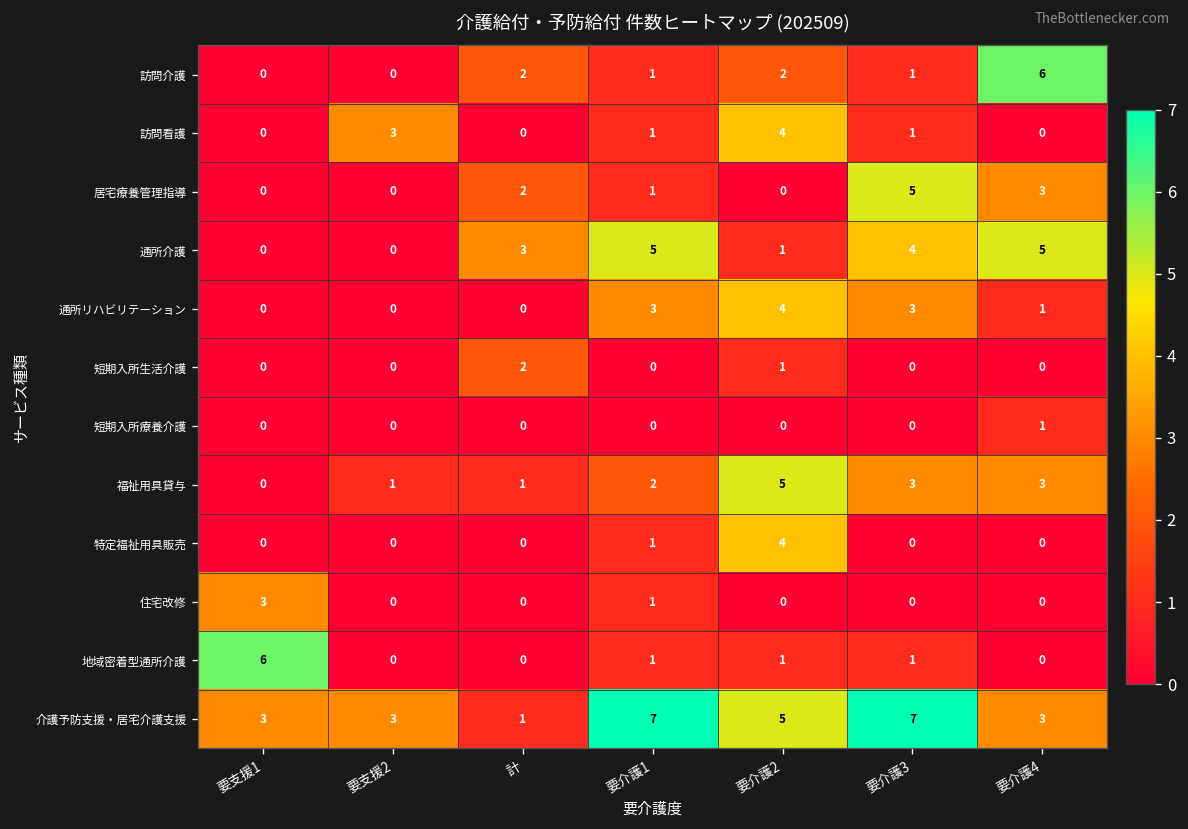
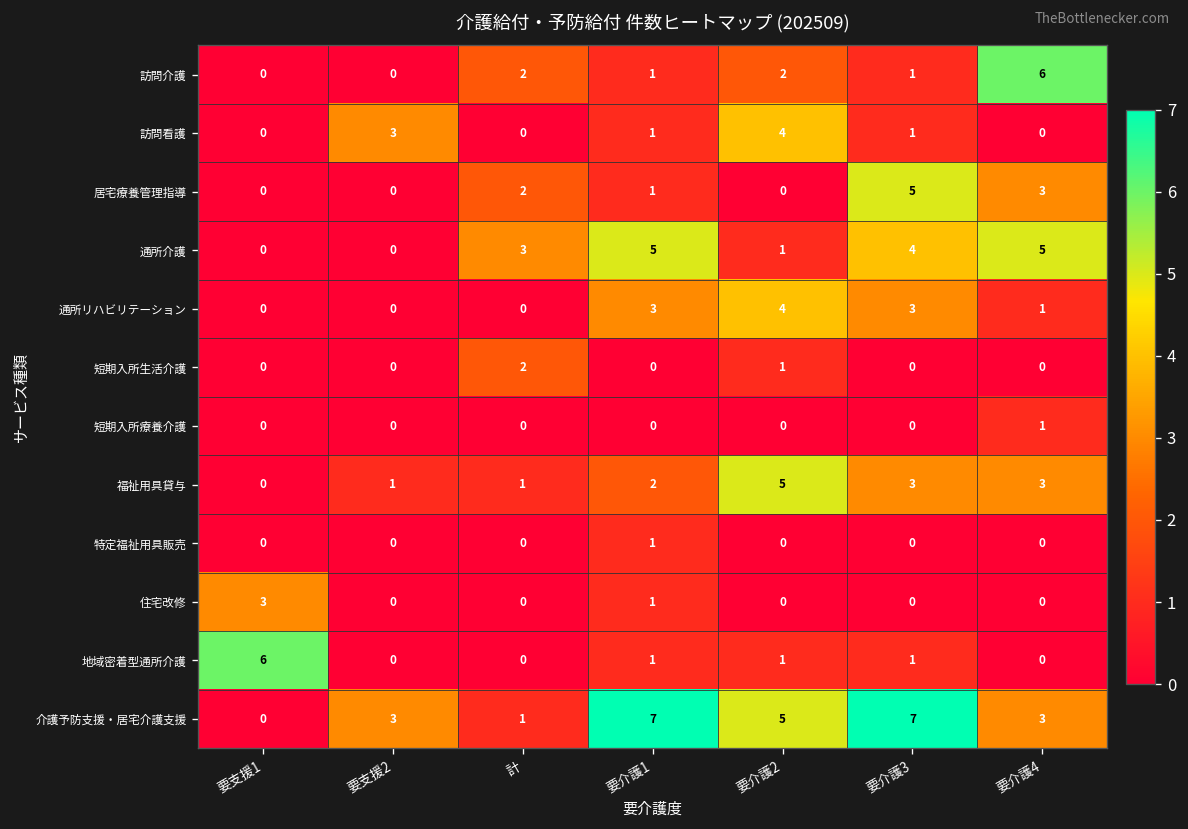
  {
    "訪問介護": {
      "要支援1": 0,
      "要支援2": 0,
      "計": 2,
      "要介護1": 1,
      "要介護2": 2,
      "要介護3": 1,
      "要介護4": 6
    },
    "訪問看護": {
      "要支援1": 0,
      "要支援2": 3,
      "計": 0,
      "要介護1": 1,
      "要介護2": 4,
      "要介護3": 1,
      "要介護4": 0
    },
    "居宅療養管理指導": {
      "要支援1": 0,
      "要支援2": 0,
      "計": 2,
      "要介護1": 1,
      "要介護2": 0,
      "要介護3": 5,
      "要介護4": 3
    },
    "通所介護": {
      "要支援1": 0,
      "要支援2": 0,
      "計": 3,
      "要介護1": 5,
      "要介護2": 1,
      "要介護3": 4,
      "要介護4": 5
    },
    "通所リハビリテーション": {
      "要支援1": 0,
      "要支援2": 0,
      "計": 0,
      "要介護1": 3,
      "要介護2": 4,
      "要介護3": 3,
      "要介護4": 1
    },
    "短期入所生活介護": {
      "要支援1": 0,
      "要支援2": 0,
      "計": 2,
      "要介護1": 0,
      "要介護2": 1,
      "要介護3": 0,
      "要介護4": 0
    },
    "短期入所療養介護": {
      "要支援1": 0,
      "要支援2": 0,
      "計": 0,
      "要介護1": 0,
      "要介護2": 0,
      "要介護3": 0,
      "要介護4": 1
    },
    "福祉用具貸与": {
      "要支援1": 0,
      "要支援2": 1,
      "計": 1,
      "要介護1": 2,
      "要介護2": 5,
      "要介護3": 3,
      "要介護4": 3
    },
    "特定福祉用具販売": {
      "要支援1": 0,
      "要支援2": 0,
      "計": 0,
      "要介護1": 1,
-     "要介護2": 4,
+     "要介護2": 0,
      "要介護3": 0,
      "要介護4": 0
    },
    "住宅改修": {
      "要支援1": 3,
      "要支援2": 0,
      "計": 0,
      "要介護1": 1,
      "要介護2": 0,
      "要介護3": 0,
      "要介護4": 0
    },
    "地域密着型通所介護": {
      "要支援1": 6,
      "要支援2": 0,
      "計": 0,
      "要介護1": 1,
      "要介護2": 1,
      "要介護3": 1,
      "要介護4": 0
    },
    "介護予防支援・居宅介護支援": {
-     "要支援1": 3,
+     "要支援1": 0,
      "要支援2": 3,
      "計": 1,
      "要介護1": 7,
      "要介護2": 5,
      "要介護3": 7,
      "要介護4": 3
    }
  }
